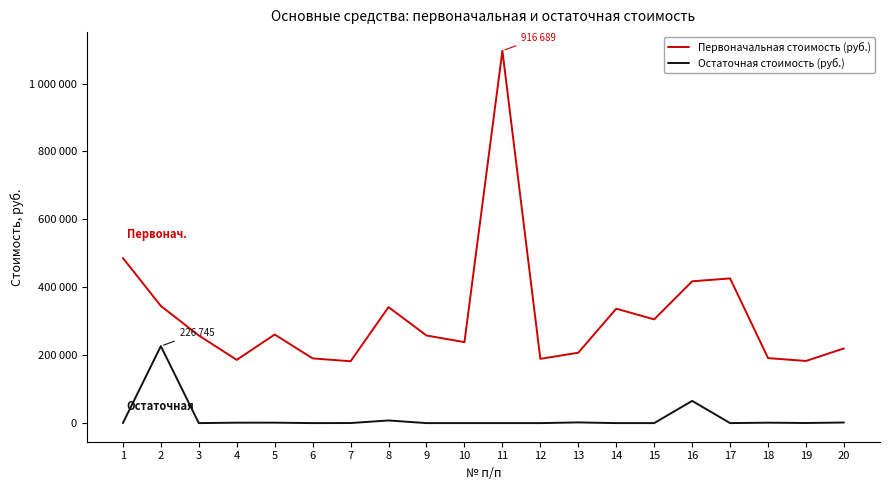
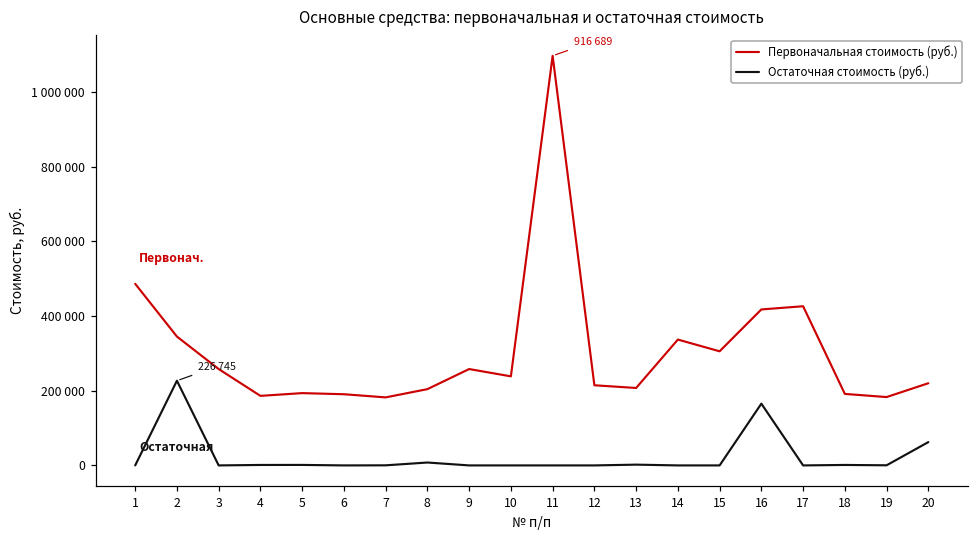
  {
    "Первоначальная стоимость (руб.)": {
      "1": 490000,
      "2": 340000,
      "4": 190000,
-     "5": 260000,
+     "5": 190000,
      "6": 190000,
      "7": 180000,
-     "8": 340000,
+     "8": 200000,
      "9": 260000,
      "10": 240000,
-     "12": 190000,
+     "12": 210000,
      "13": 210000,
      "14": 340000,
      "15": 310000,
      "16": 420000,
      "17": 430000,
      "18": 190000,
      "19": 180000,
      "20": 220000
    },
    "Остаточная стоимость (руб.)": {
      "1": 0,
      "2": 230000,
      "3": 0,
      "4": 0,
      "5": 0,
      "6": 0,
      "7": 0,
      "8": 10000,
      "9": 0,
      "10": 0,
      "11": 0,
      "12": 0,
      "13": 0,
      "14": 0,
      "15": 0,
-     "16": 70000,
+     "16": 170000,
      "17": 0,
      "18": 0,
      "19": 0,
-     "20": 0
+     "20": 60000
    }
  }
